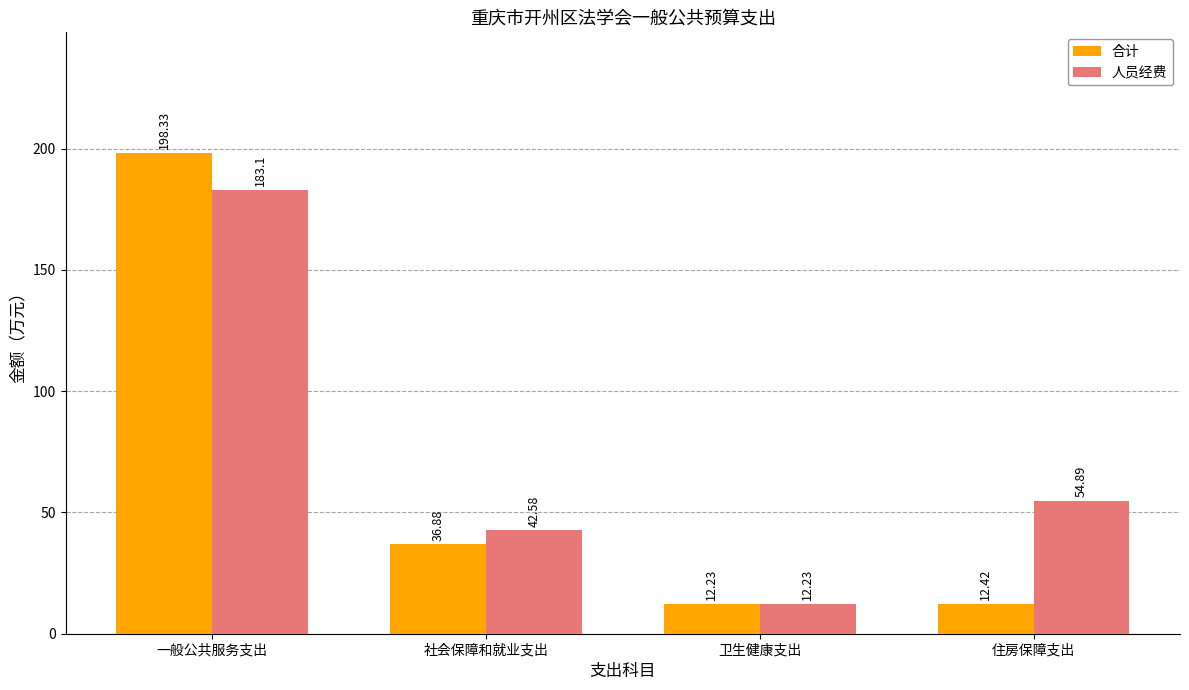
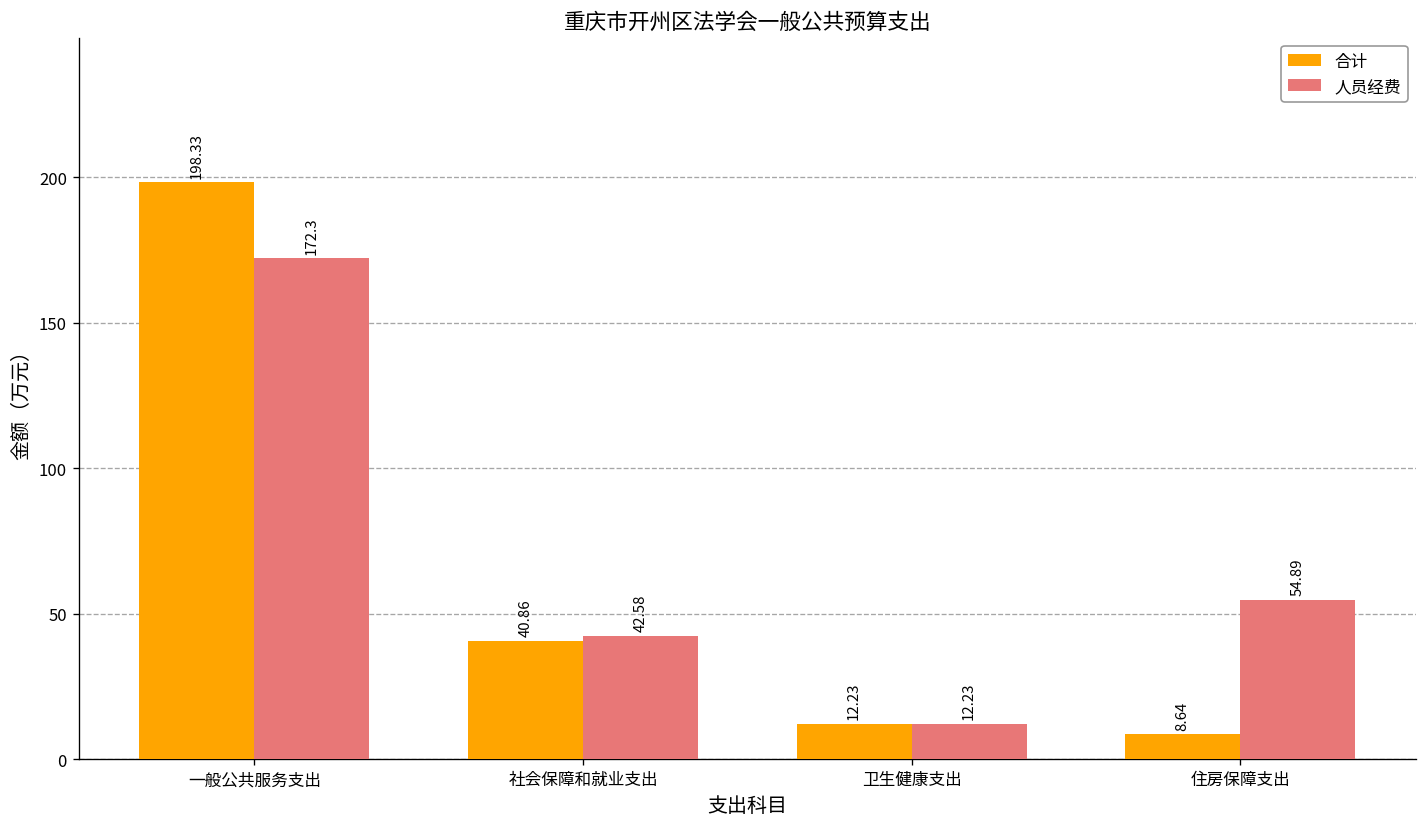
  {
    "合计": {
      "一般公共服务支出": 198.33,
-     "社会保障和就业支出": 36.88,
+     "社会保障和就业支出": 40.86,
      "卫生健康支出": 12.23,
-     "住房保障支出": 12.42
+     "住房保障支出": 8.64
    },
    "人员经费": {
-     "一般公共服务支出": 183.1,
+     "一般公共服务支出": 172.3,
      "社会保障和就业支出": 42.58,
      "卫生健康支出": 12.23,
      "住房保障支出": 54.89
    }
  }
